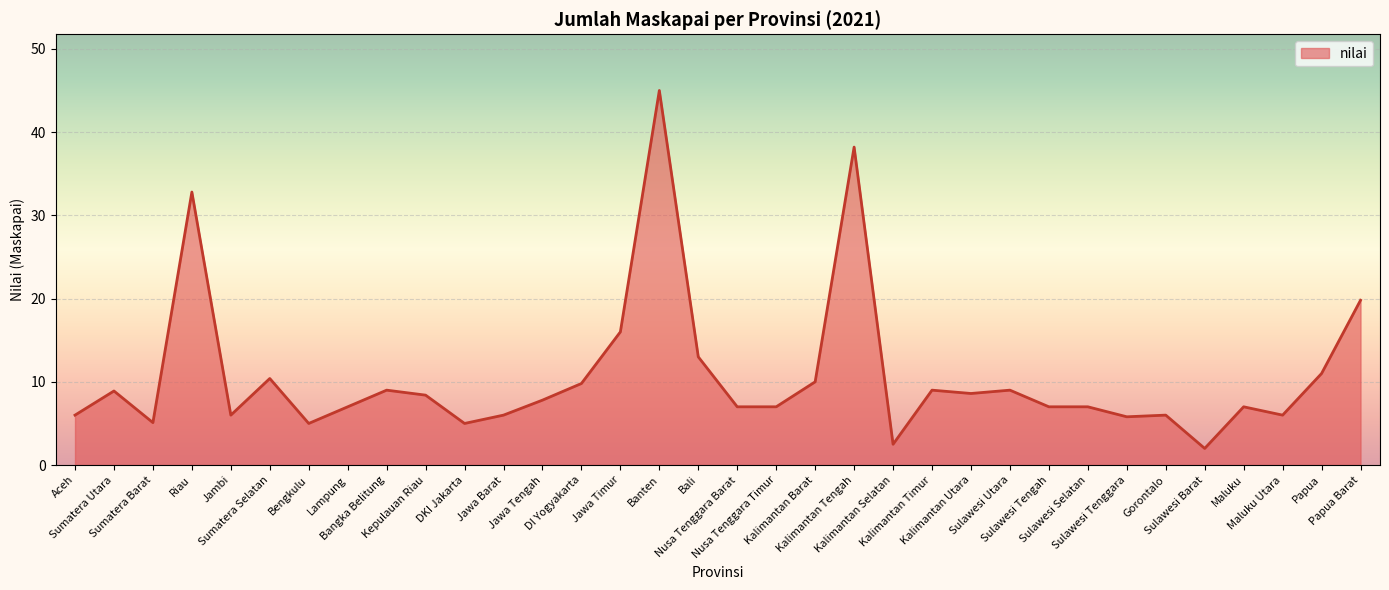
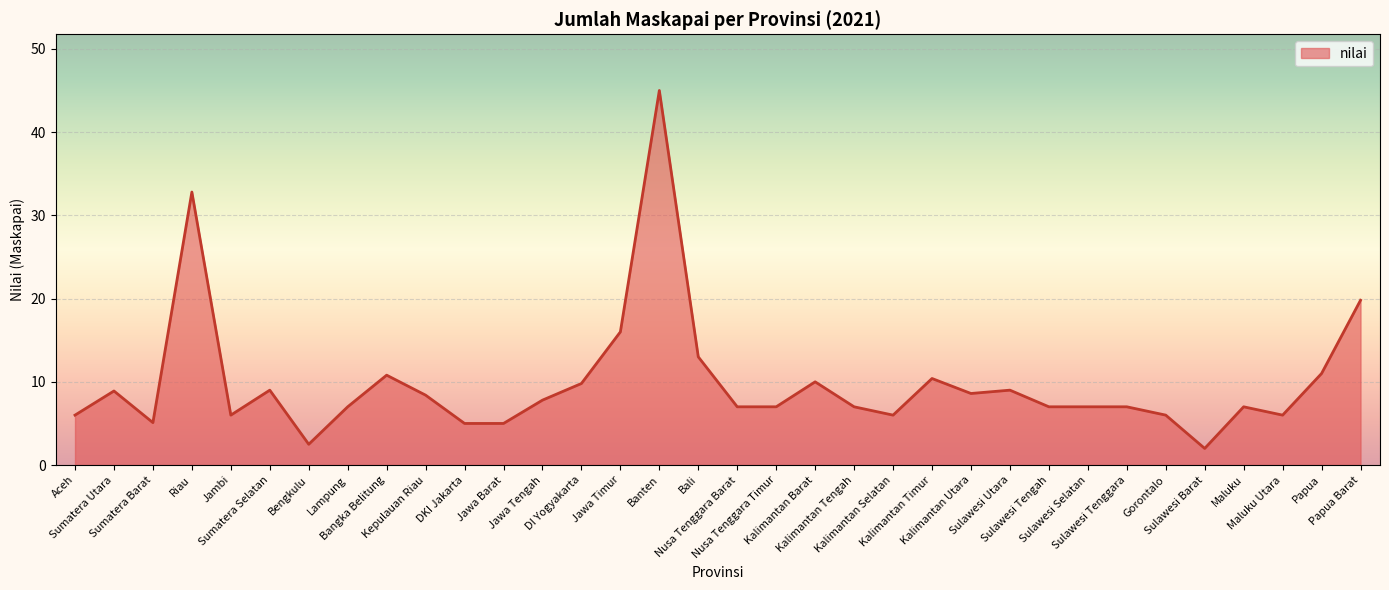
  {
    "Aceh": 6,
    "Sumatera Utara": 9,
    "Sumatera Barat": 5,
    "Riau": 33,
    "Jambi": 6,
-   "Sumatera Selatan": 10,
-   "Bengkulu": 5,
+   "Sumatera Selatan": 9,
+   "Bengkulu": 3,
    "Lampung": 7,
-   "Bangka Belitung": 9,
+   "Bangka Belitung": 11,
    "Kepulauan Riau": 8,
    "DKI Jakarta": 5,
-   "Jawa Barat": 6,
+   "Jawa Barat": 5,
    "Jawa Tengah": 8,
    "DI Yogyakarta": 10,
    "Jawa Timur": 16,
    "Banten": 45,
    "Bali": 13,
    "Nusa Tenggara Barat": 7,
    "Nusa Tenggara Timur": 7,
    "Kalimantan Barat": 10,
-   "Kalimantan Tengah": 38,
-   "Kalimantan Selatan": 3,
-   "Kalimantan Timur": 9,
+   "Kalimantan Tengah": 7,
+   "Kalimantan Selatan": 6,
+   "Kalimantan Timur": 10,
    "Kalimantan Utara": 9,
    "Sulawesi Utara": 9,
    "Sulawesi Tengah": 7,
    "Sulawesi Selatan": 7,
-   "Sulawesi Tenggara": 6,
+   "Sulawesi Tenggara": 7,
    "Gorontalo": 6,
    "Sulawesi Barat": 2,
    "Maluku": 7,
    "Maluku Utara": 6,
    "Papua": 11,
    "Papua Barat": 20
  }
